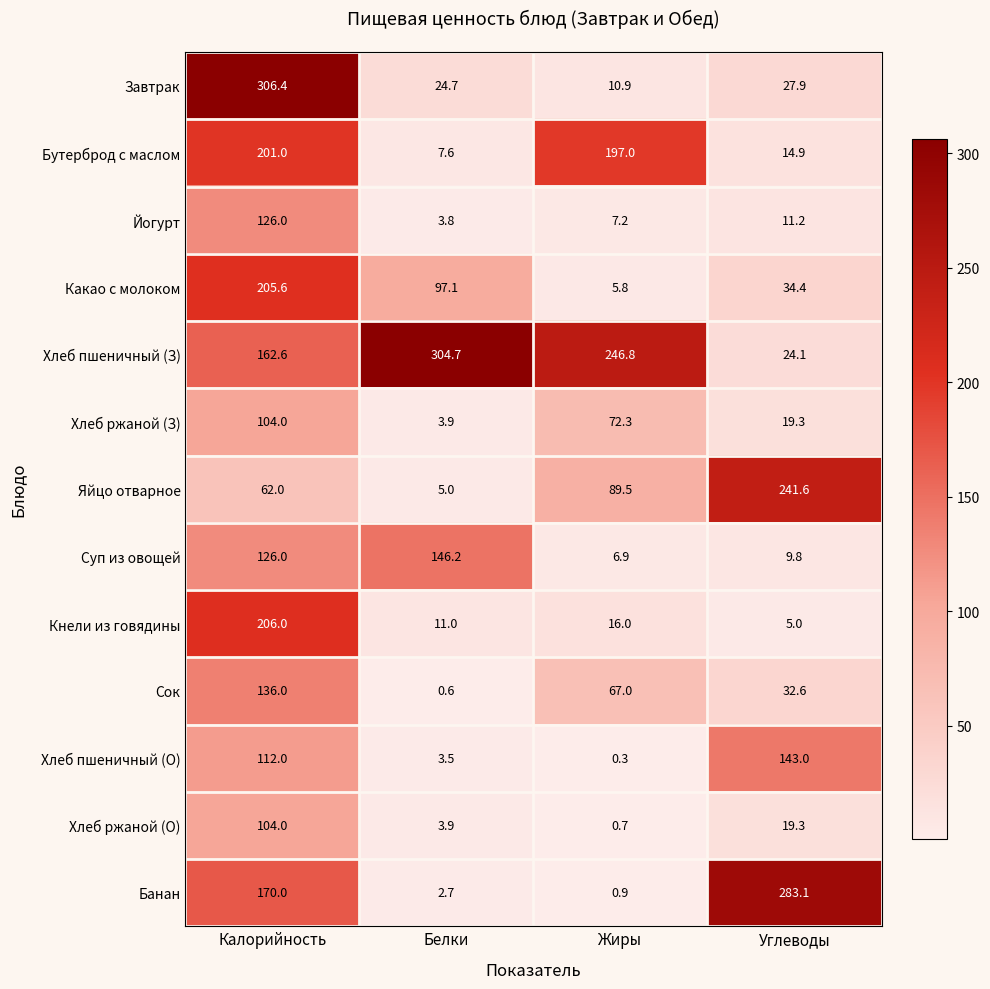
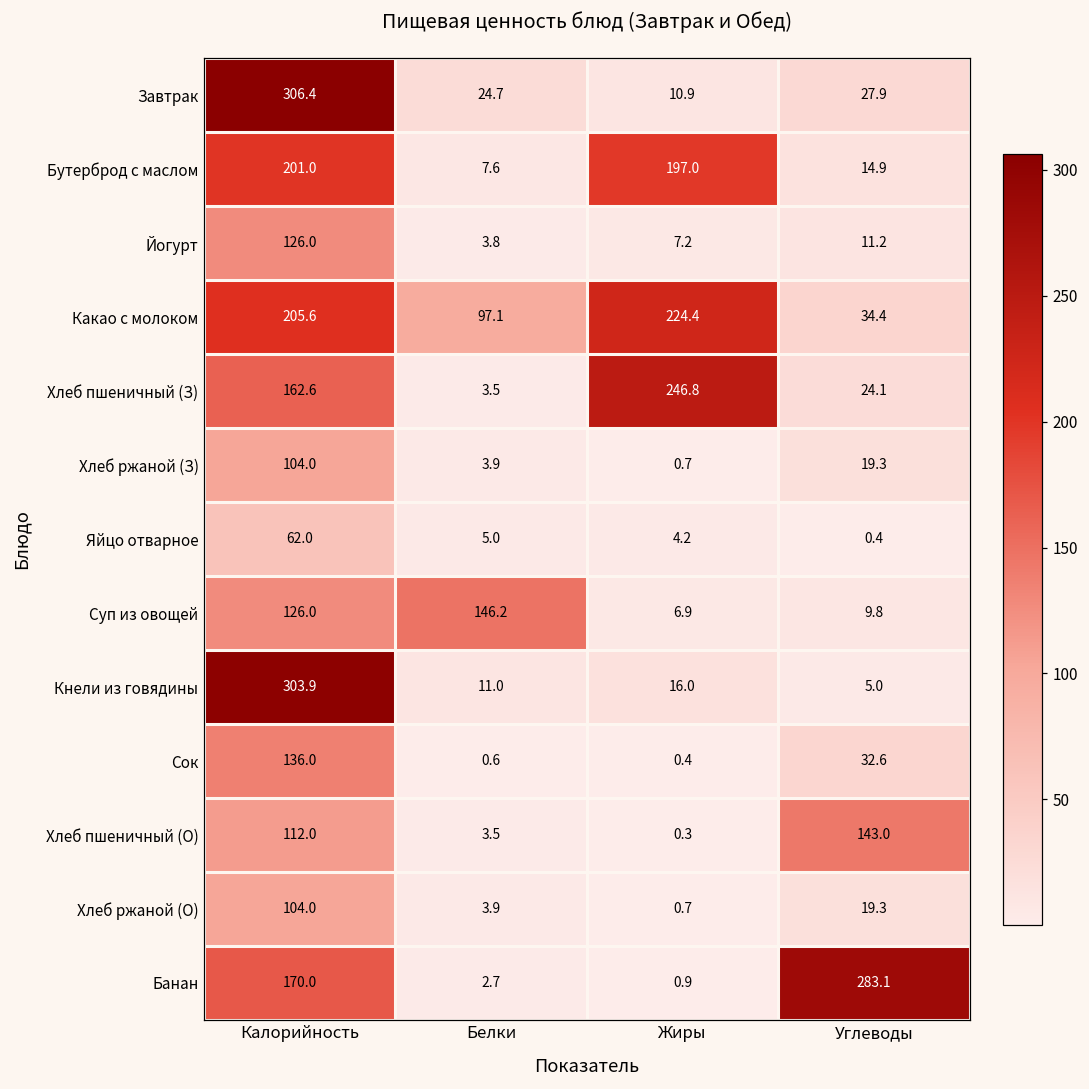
  {
    "Завтрак": {
      "Калорийность": 306.4,
      "Белки": 24.7,
      "Жиры": 10.9,
      "Углеводы": 27.9
    },
    "Бутерброд с маслом": {
      "Калорийность": 201.0,
      "Белки": 7.6,
      "Жиры": 197.0,
      "Углеводы": 14.9
    },
    "Йогурт": {
      "Калорийность": 126.0,
      "Белки": 3.8,
      "Жиры": 7.2,
      "Углеводы": 11.2
    },
    "Какао с молоком": {
      "Калорийность": 205.6,
      "Белки": 97.1,
-     "Жиры": 5.8,
+     "Жиры": 224.4,
      "Углеводы": 34.4
    },
    "Хлеб пшеничный (З)": {
      "Калорийность": 162.6,
-     "Белки": 304.7,
+     "Белки": 3.5,
      "Жиры": 246.8,
      "Углеводы": 24.1
    },
    "Хлеб ржаной (З)": {
      "Калорийность": 104.0,
      "Белки": 3.9,
-     "Жиры": 72.3,
+     "Жиры": 0.7,
      "Углеводы": 19.3
    },
    "Яйцо отварное": {
      "Калорийность": 62.0,
      "Белки": 5.0,
-     "Жиры": 89.5,
-     "Углеводы": 241.6
+     "Жиры": 4.2,
+     "Углеводы": 0.4
    },
    "Суп из овощей": {
      "Калорийность": 126.0,
      "Белки": 146.2,
      "Жиры": 6.9,
      "Углеводы": 9.8
    },
    "Кнели из говядины": {
-     "Калорийность": 206.0,
+     "Калорийность": 303.9,
      "Белки": 11.0,
      "Жиры": 16.0,
      "Углеводы": 5.0
    },
    "Сок": {
      "Калорийность": 136.0,
      "Белки": 0.6,
-     "Жиры": 67.0,
+     "Жиры": 0.4,
      "Углеводы": 32.6
    },
    "Хлеб пшеничный (О)": {
      "Калорийность": 112.0,
      "Белки": 3.5,
      "Жиры": 0.3,
      "Углеводы": 143.0
    },
    "Хлеб ржаной (О)": {
      "Калорийность": 104.0,
      "Белки": 3.9,
      "Жиры": 0.7,
      "Углеводы": 19.3
    },
    "Банан": {
      "Калорийность": 170.0,
      "Белки": 2.7,
      "Жиры": 0.9,
      "Углеводы": 283.1
    }
  }
